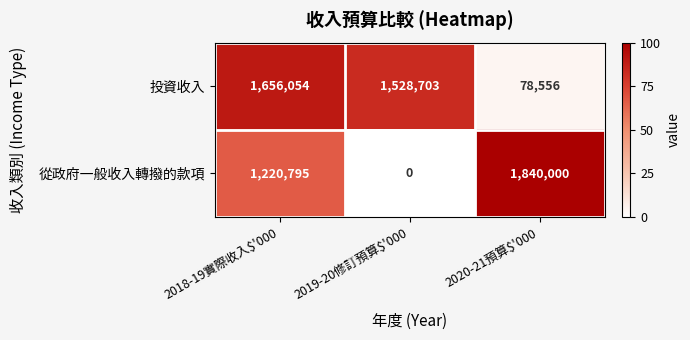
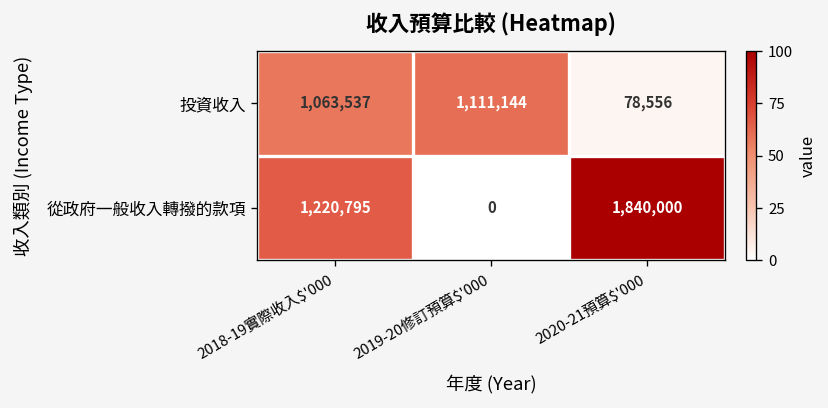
  {
    "投資收入": {
-     "2018-19實際收入$'000": "1,656,054",
-     "2019-20修訂預算$'000": "1,528,703",
+     "2018-19實際收入$'000": "1,063,537",
+     "2019-20修訂預算$'000": "1,111,144",
      "2020-21預算$'000": "78,556"
    },
    "從政府一般收入轉撥的款項": {
      "2018-19實際收入$'000": "1,220,795",
      "2019-20修訂預算$'000": "0",
      "2020-21預算$'000": "1,840,000"
    }
  }
